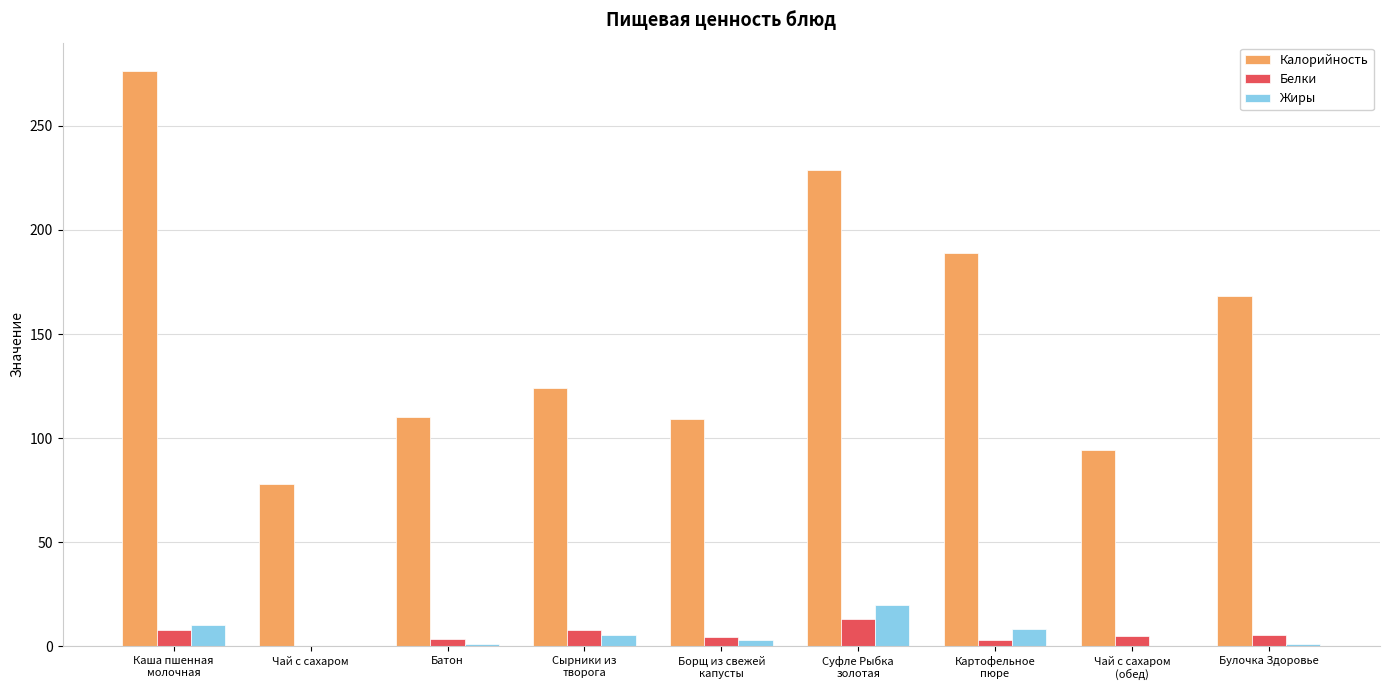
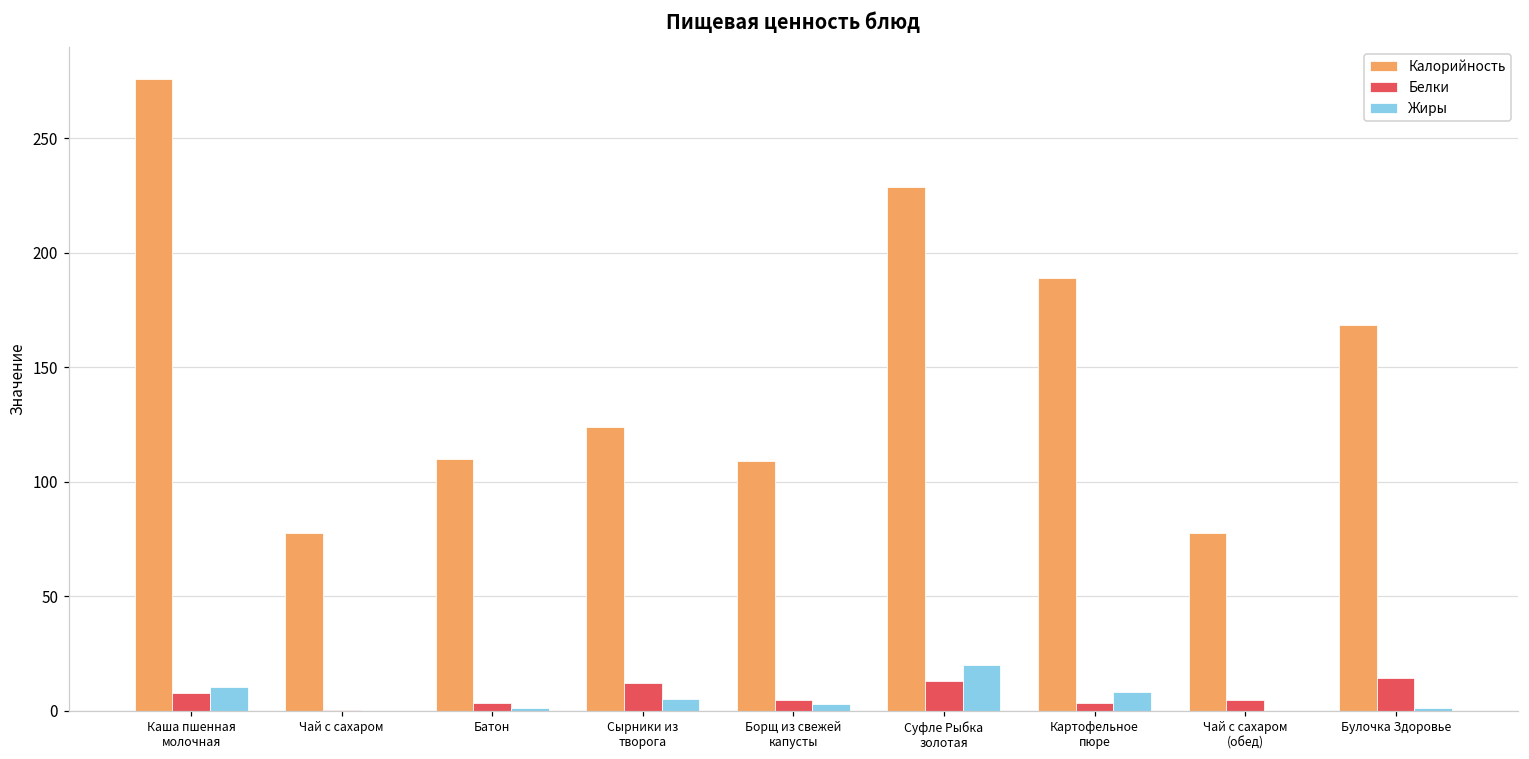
  {
    "Калорийность": {
      "Каша пшенная молочная": 276,
      "Чай с сахаром": 78,
      "Батон": 110,
      "Сырники из творога": 124,
      "Борщ из свежей капусты": 109,
      "Суфле Рыбка золотая": 229,
      "Картофельное пюре": 189,
-     "Чай с сахаром (обед)": 94,
+     "Чай с сахаром (обед)": 78,
      "Булочка Здоровье": 169
    },
    "Белки": {
      "Каша пшенная молочная": 8,
      "Батон": 4,
-     "Сырники из творога": 8,
+     "Сырники из творога": 12,
      "Борщ из свежей капусты": 5,
      "Суфле Рыбка золотая": 13,
      "Картофельное пюре": 3,
      "Чай с сахаром (обед)": 5,
-     "Булочка Здоровье": 5
+     "Булочка Здоровье": 14
    },
    "Жиры": {
      "Каша пшенная молочная": 10,
      "Чай с сахаром": 0,
      "Сырники из творога": 5,
      "Борщ из свежей капусты": 3,
      "Суфле Рыбка золотая": 20,
      "Картофельное пюре": 8,
      "Чай с сахаром (обед)": 0
    }
  }
